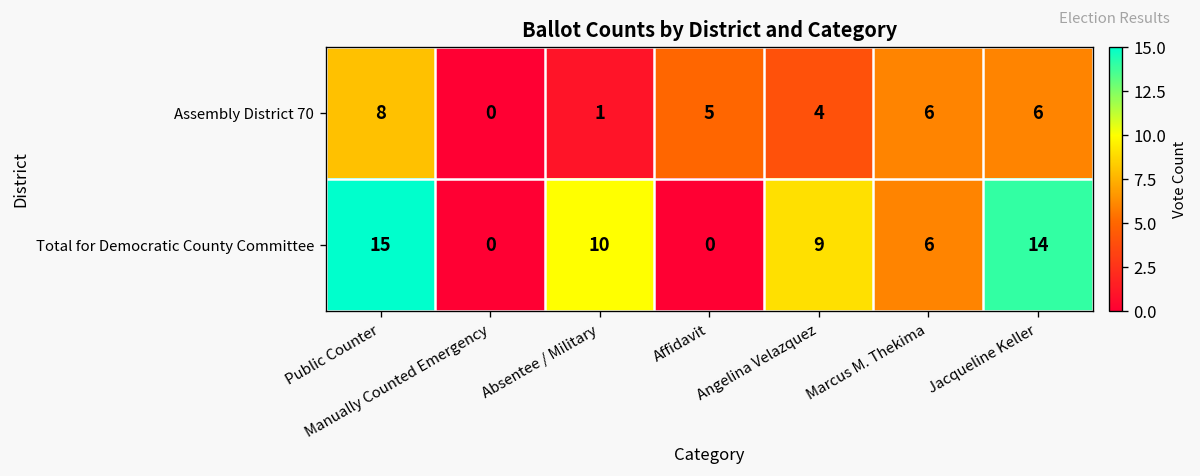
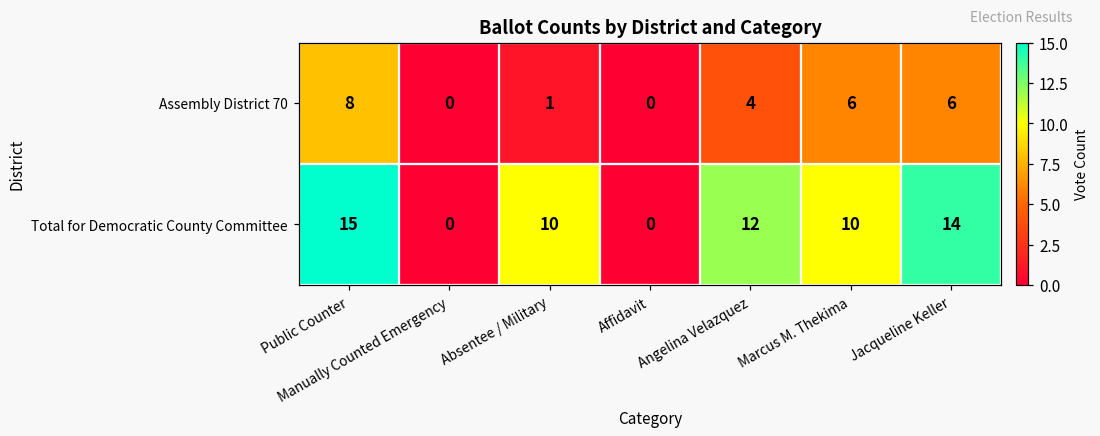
  {
    "Assembly District 70": {
      "Public Counter": 8,
      "Manually Counted Emergency": 0,
      "Absentee / Military": 1,
-     "Affidavit": 5,
+     "Affidavit": 0,
      "Angelina Velazquez": 4,
      "Marcus M. Thekima": 6,
      "Jacqueline Keller": 6
    },
    "Total for Democratic County Committee": {
      "Public Counter": 15,
      "Manually Counted Emergency": 0,
      "Absentee / Military": 10,
      "Affidavit": 0,
-     "Angelina Velazquez": 9,
-     "Marcus M. Thekima": 6,
+     "Angelina Velazquez": 12,
+     "Marcus M. Thekima": 10,
      "Jacqueline Keller": 14
    }
  }
